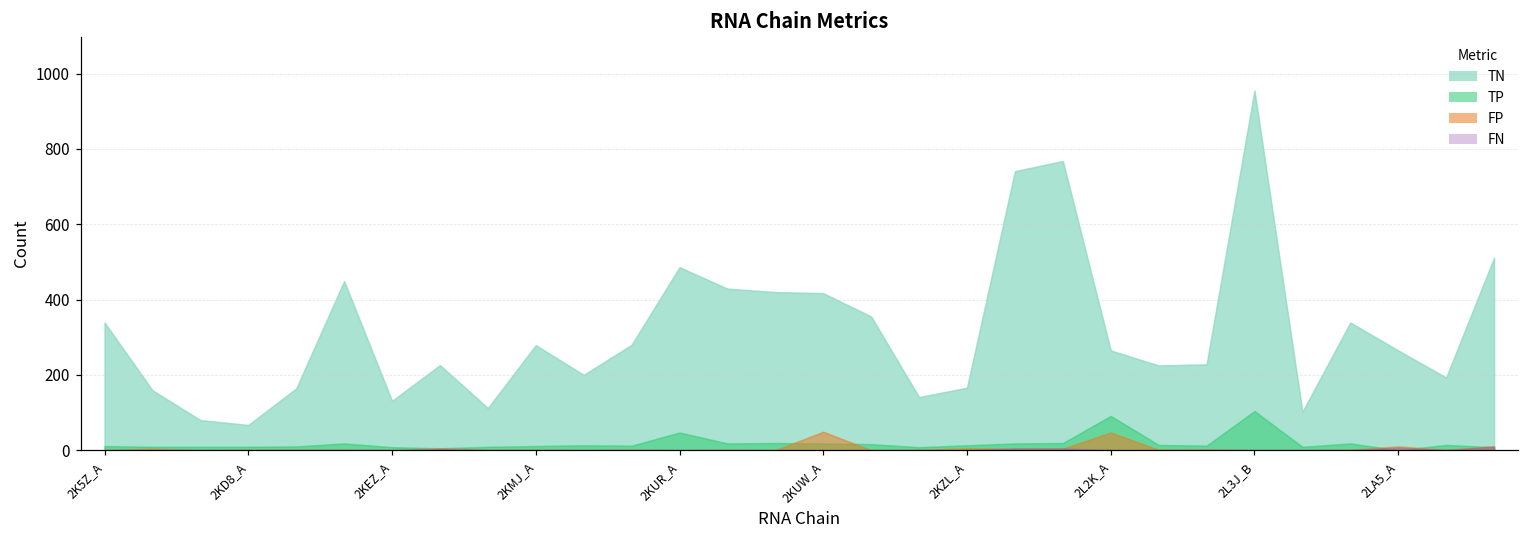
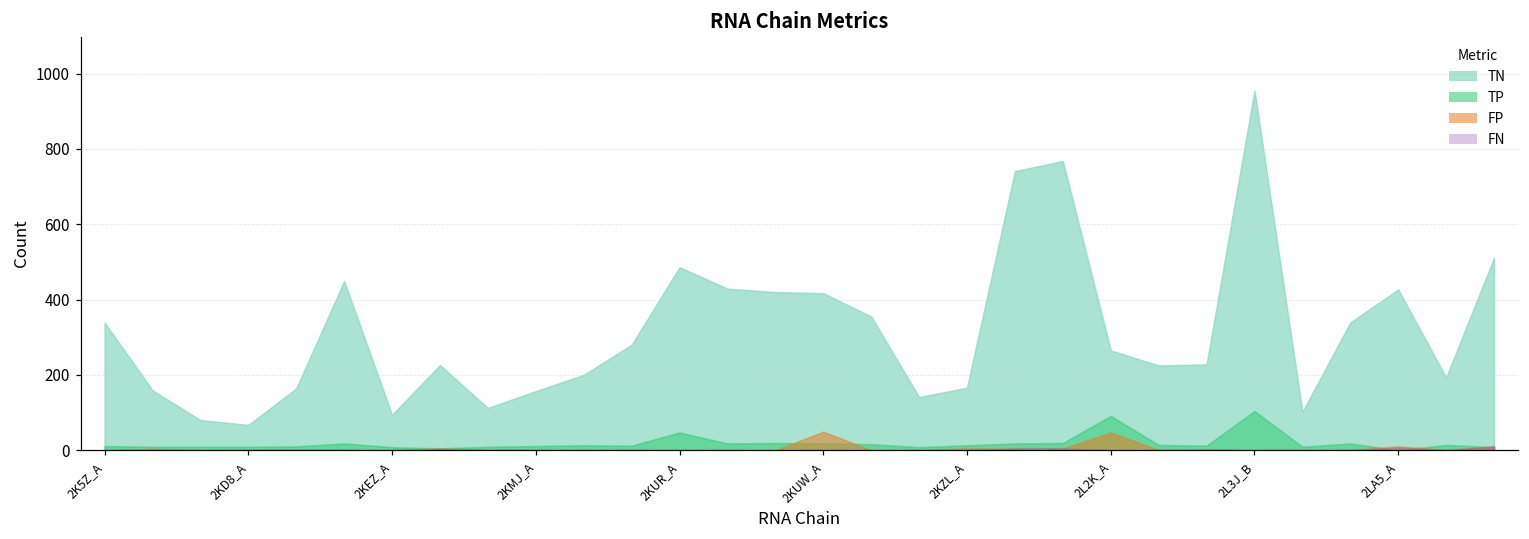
  {
    "TN": {
      "2K5Z_A": 340,
      "2KD8_A": 70,
-     "2KEZ_A": 130,
-     "2KMJ_A": 280,
+     "2KEZ_A": 90,
+     "2KMJ_A": 160,
      "2KUR_A": 490,
      "2KUW_A": 420,
      "2KZL_A": 170,
      "2L2K_A": 270,
      "2L3J_B": 960,
-     "2LA5_A": 270
+     "2LA5_A": 430
    },
    "TP": {
      "2K5Z_A": 10,
      "2KD8_A": 10,
      "2KEZ_A": 10,
      "2KMJ_A": 10,
      "2KUR_A": 50,
      "2KUW_A": 20,
      "2KZL_A": 10,
      "2L2K_A": 90,
      "2L3J_B": 100
    },
    "FP": {
      "2KUW_A": 50,
      "2L2K_A": 50
    },
    "FN": {
      "2KUW_A": 0,
      "2L2K_A": 0
    }
  }
